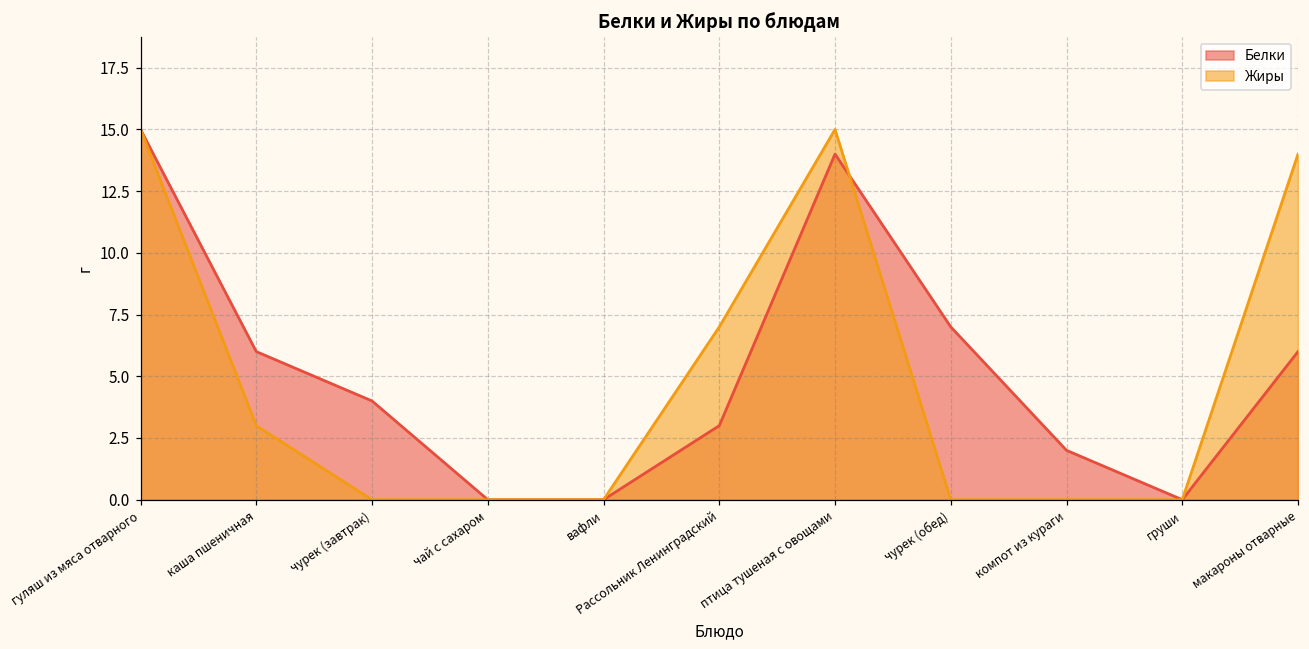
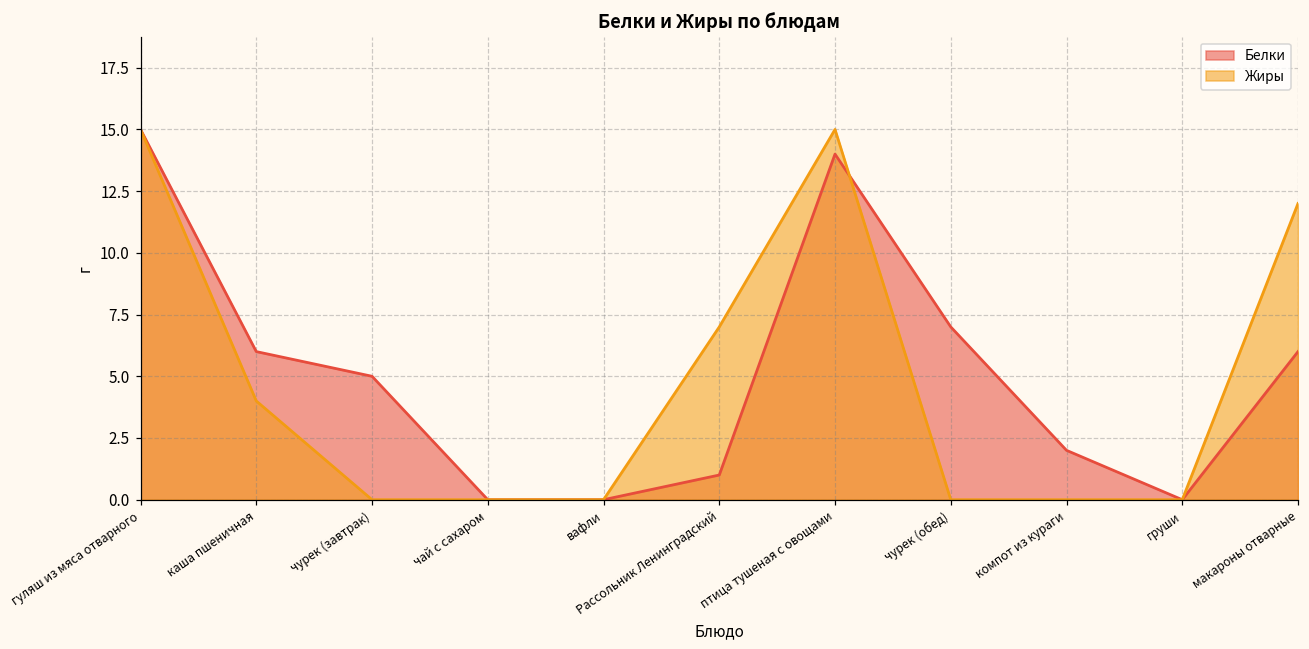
  {
    "Белки": {
      "каша пшеничная": 6,
-     "чурек (завтрак)": 4,
-     "Рассольник Ленинградский": 3,
+     "чурек (завтрак)": 5,
+     "Рассольник Ленинградский": 1,
      "птица тушеная с овощами": 14,
      "чурек (обед)": 7,
      "компот из кураги": 2,
      "макароны отварные": 6
    },
    "Жиры": {
-     "каша пшеничная": 3,
+     "каша пшеничная": 4,
      "чурек (завтрак)": 0,
      "Рассольник Ленинградский": 7,
      "птица тушеная с овощами": 15,
      "чурек (обед)": 0,
      "компот из кураги": 0,
-     "макароны отварные": 14
+     "макароны отварные": 12
    }
  }
